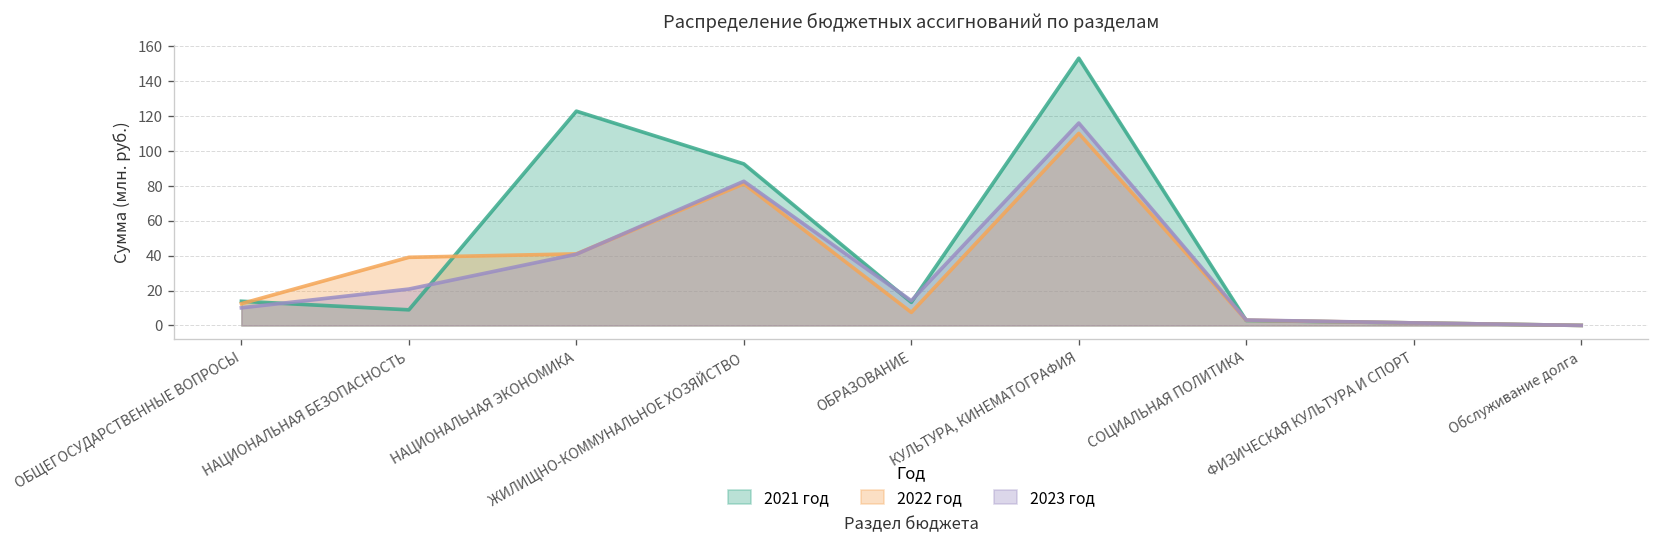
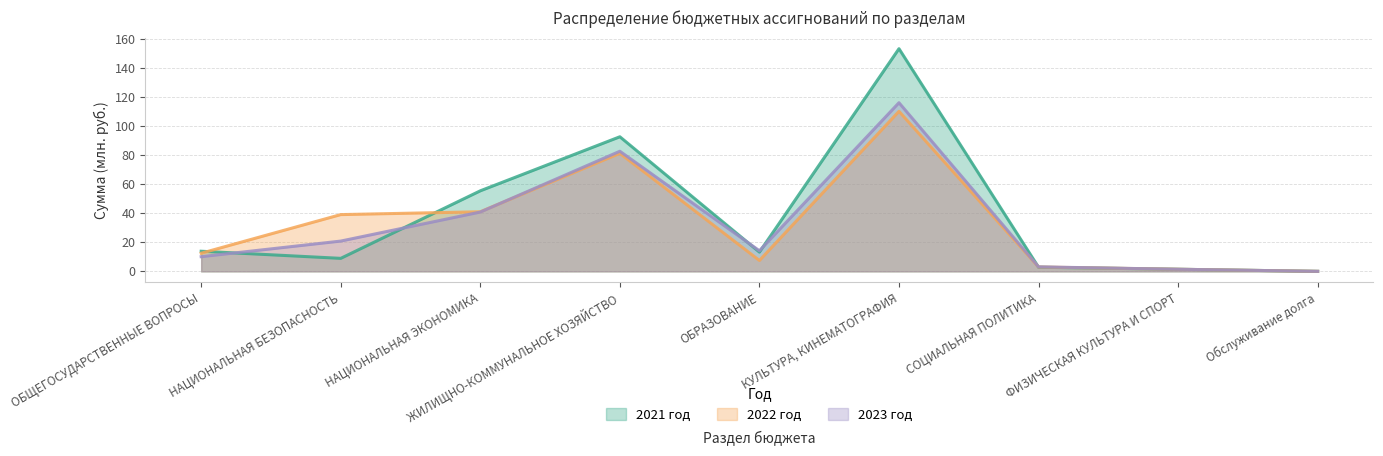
  {
    "2021 год": {
      "НАЦИОНАЛЬНАЯ БЕЗОПАСНОСТЬ": 9,
-     "НАЦИОНАЛЬНАЯ ЭКОНОМИКА": 123,
+     "НАЦИОНАЛЬНАЯ ЭКОНОМИКА": 55,
      "ЖИЛИЩНО-КОММУНАЛЬНОЕ ХОЗЯЙСТВО": 93,
      "КУЛЬТУРА, КИНЕМАТОГРАФИЯ": 153
    },
    "2022 год": {
      "НАЦИОНАЛЬНАЯ БЕЗОПАСНОСТЬ": 39,
      "ОБРАЗОВАНИЕ": 7,
      "КУЛЬТУРА, КИНЕМАТОГРАФИЯ": 110
    },
    "2023 год": {
      "ОБЩЕГОСУДАРСТВЕННЫЕ ВОПРОСЫ": 10,
      "НАЦИОНАЛЬНАЯ БЕЗОПАСНОСТЬ": 21,
      "КУЛЬТУРА, КИНЕМАТОГРАФИЯ": 116
    }
  }
